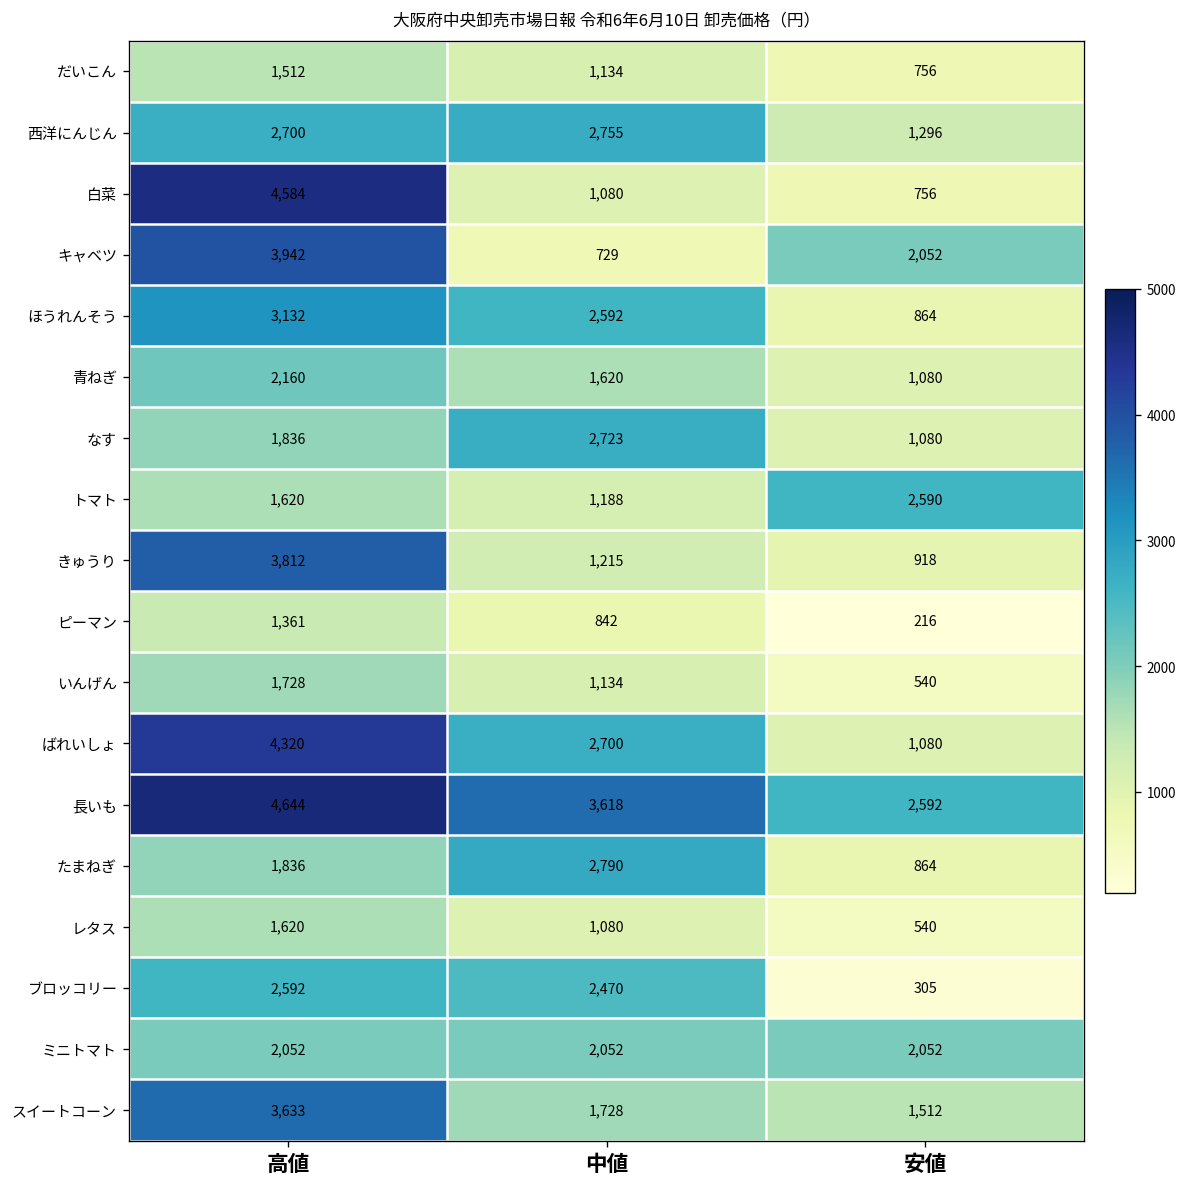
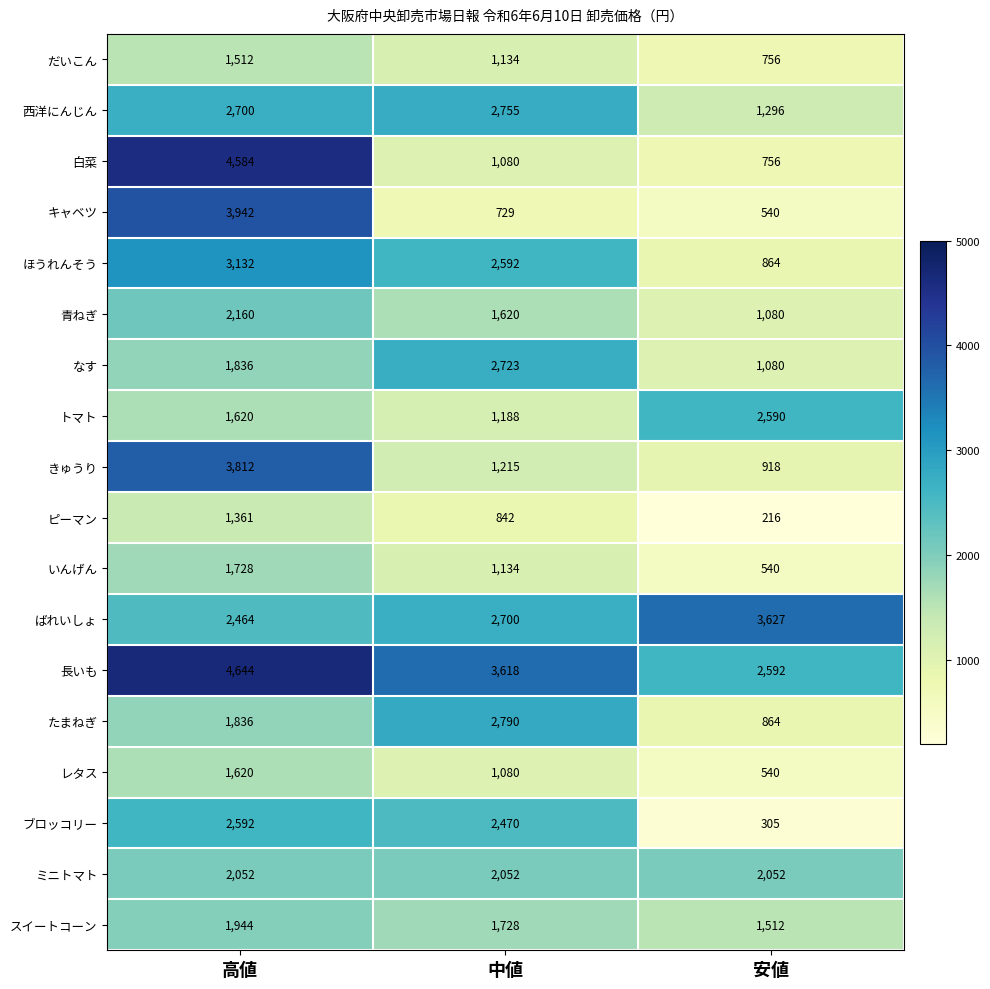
  {
    "だいこん": {
      "高値": "1,512",
      "中値": "1,134",
      "安値": "756"
    },
    "西洋にんじん": {
      "高値": "2,700",
      "中値": "2,755",
      "安値": "1,296"
    },
    "白菜": {
      "高値": "4,584",
      "中値": "1,080",
      "安値": "756"
    },
    "キャベツ": {
      "高値": "3,942",
      "中値": "729",
-     "安値": "2,052"
+     "安値": "540"
    },
    "ほうれんそう": {
      "高値": "3,132",
      "中値": "2,592",
      "安値": "864"
    },
    "青ねぎ": {
      "高値": "2,160",
      "中値": "1,620",
      "安値": "1,080"
    },
    "なす": {
      "高値": "1,836",
      "中値": "2,723",
      "安値": "1,080"
    },
    "トマト": {
      "高値": "1,620",
      "中値": "1,188",
      "安値": "2,590"
    },
    "きゅうり": {
      "高値": "3,812",
      "中値": "1,215",
      "安値": "918"
    },
    "ピーマン": {
      "高値": "1,361",
      "中値": "842",
      "安値": "216"
    },
    "いんげん": {
      "高値": "1,728",
      "中値": "1,134",
      "安値": "540"
    },
    "ばれいしょ": {
-     "高値": "4,320",
+     "高値": "2,464",
      "中値": "2,700",
-     "安値": "1,080"
+     "安値": "3,627"
    },
    "長いも": {
      "高値": "4,644",
      "中値": "3,618",
      "安値": "2,592"
    },
    "たまねぎ": {
      "高値": "1,836",
      "中値": "2,790",
      "安値": "864"
    },
    "レタス": {
      "高値": "1,620",
      "中値": "1,080",
      "安値": "540"
    },
    "ブロッコリー": {
      "高値": "2,592",
      "中値": "2,470",
      "安値": "305"
    },
    "ミニトマト": {
      "高値": "2,052",
      "中値": "2,052",
      "安値": "2,052"
    },
    "スイートコーン": {
-     "高値": "3,633",
+     "高値": "1,944",
      "中値": "1,728",
      "安値": "1,512"
    }
  }
